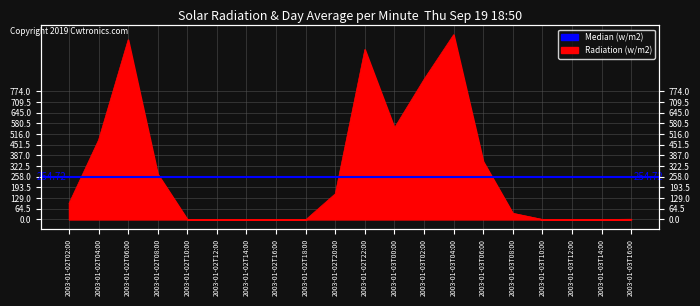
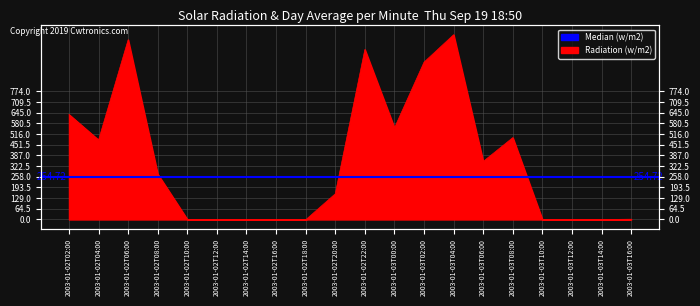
  {
-   "2003-01-02T02:00": 100,
+   "2003-01-02T02:00": 630,
    "2003-01-02T04:00": 480,
    "2003-01-02T06:00": 1090,
    "2003-01-02T08:00": 270,
    "2003-01-02T10:00": 0,
    "2003-01-02T12:00": 0,
    "2003-01-02T14:00": 0,
    "2003-01-02T16:00": 0,
    "2003-01-02T18:00": 0,
    "2003-01-02T20:00": 160,
    "2003-01-02T22:00": 1030,
    "2003-01-03T00:00": 550,
-   "2003-01-03T02:00": 850,
+   "2003-01-03T02:00": 950,
    "2003-01-03T04:00": 1120,
    "2003-01-03T06:00": 350,
-   "2003-01-03T08:00": 40,
+   "2003-01-03T08:00": 490,
    "2003-01-03T10:00": 0,
    "2003-01-03T12:00": 0,
    "2003-01-03T14:00": 0,
    "2003-01-03T16:00": 0
  }
